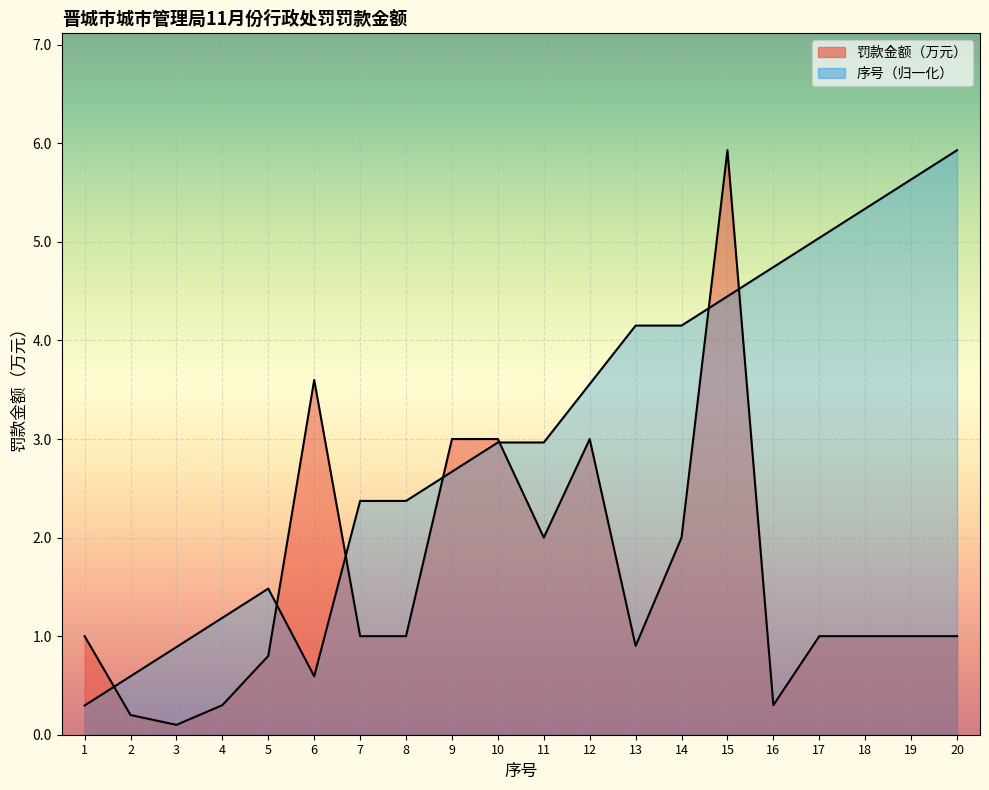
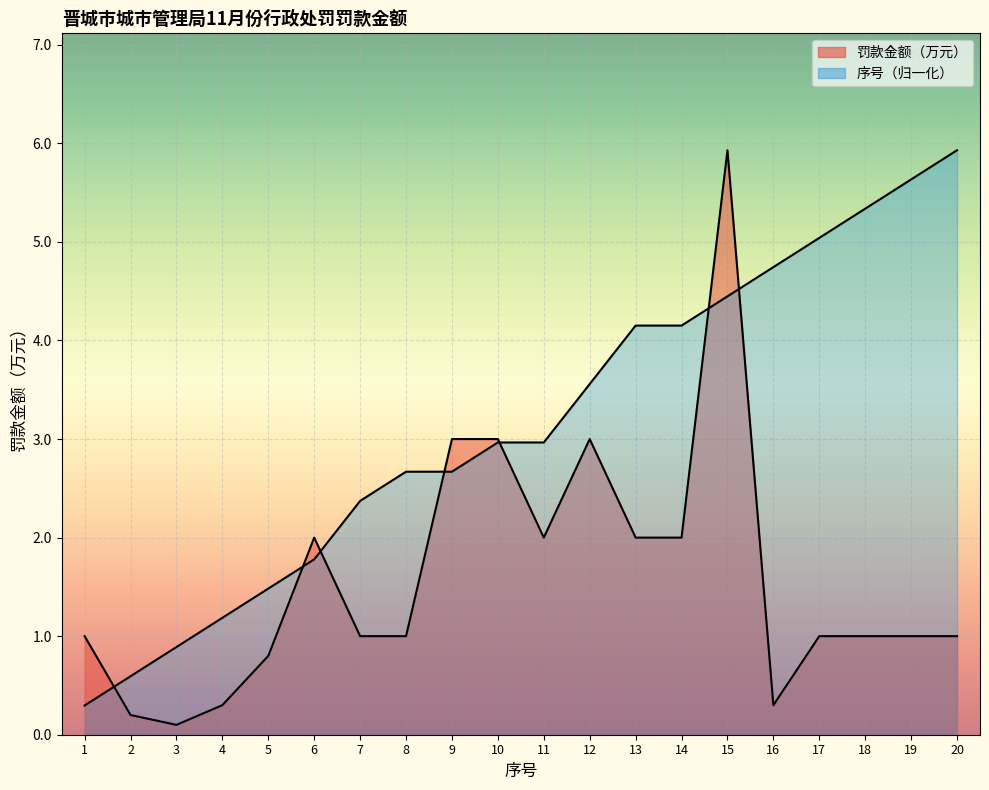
  {
    "罚款金额（万元）": {
      "1": 1.0,
      "2": 0.2,
      "3": 0.1,
      "4": 0.3,
      "5": 0.8,
-     "6": 3.6,
+     "6": 2.0,
      "7": 1.0,
      "8": 1.0,
      "9": 3.0,
      "10": 3.0,
      "11": 2.0,
      "12": 3.0,
-     "13": 0.9,
+     "13": 2.0,
      "14": 2.0,
      "15": 5.9,
      "16": 0.3,
      "17": 1.0,
      "18": 1.0,
      "19": 1.0,
      "20": 1.0
    },
    "序号（归一化）": {
      "1": 0.3,
      "2": 0.6,
      "3": 0.9,
      "4": 1.2,
      "5": 1.5,
-     "6": 0.6,
+     "6": 1.8,
      "7": 2.4,
-     "8": 2.4,
+     "8": 2.7,
      "9": 2.7,
      "10": 3.0,
      "11": 3.0,
      "12": 3.6,
      "13": 4.2,
      "14": 4.2,
      "15": 4.4,
      "16": 4.7,
      "17": 5.0,
      "18": 5.3,
      "19": 5.6,
      "20": 5.9
    }
  }
